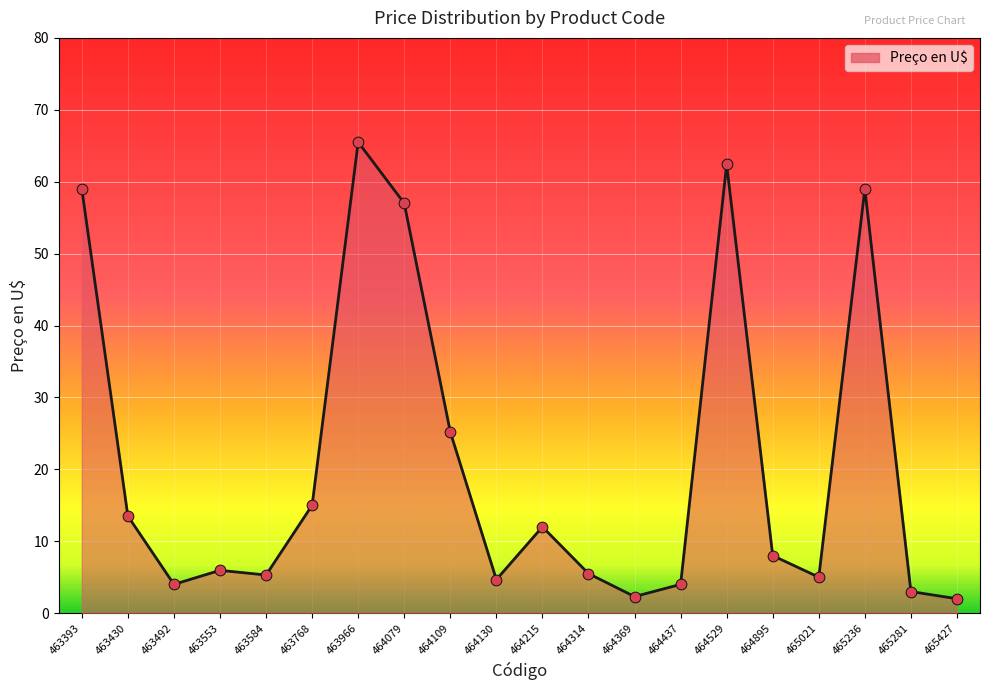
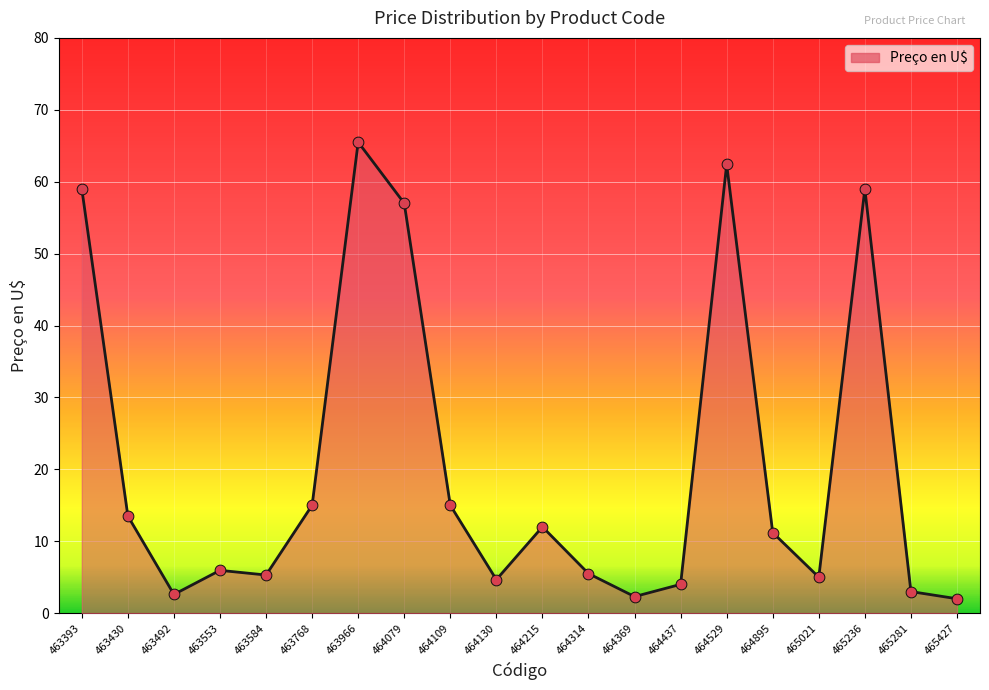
  {
    "463393": 59,
    "463430": 14,
-   "463492": 4,
+   "463492": 3,
    "463553": 6,
    "463584": 5,
    "463768": 15,
    "463966": 66,
    "464079": 57,
-   "464109": 25,
+   "464109": 15,
    "464130": 5,
    "464215": 12,
    "464314": 6,
    "464369": 2,
    "464437": 4,
    "464529": 62,
-   "464895": 8,
+   "464895": 11,
    "465021": 5,
    "465236": 59,
    "465281": 3,
    "465427": 2
  }
